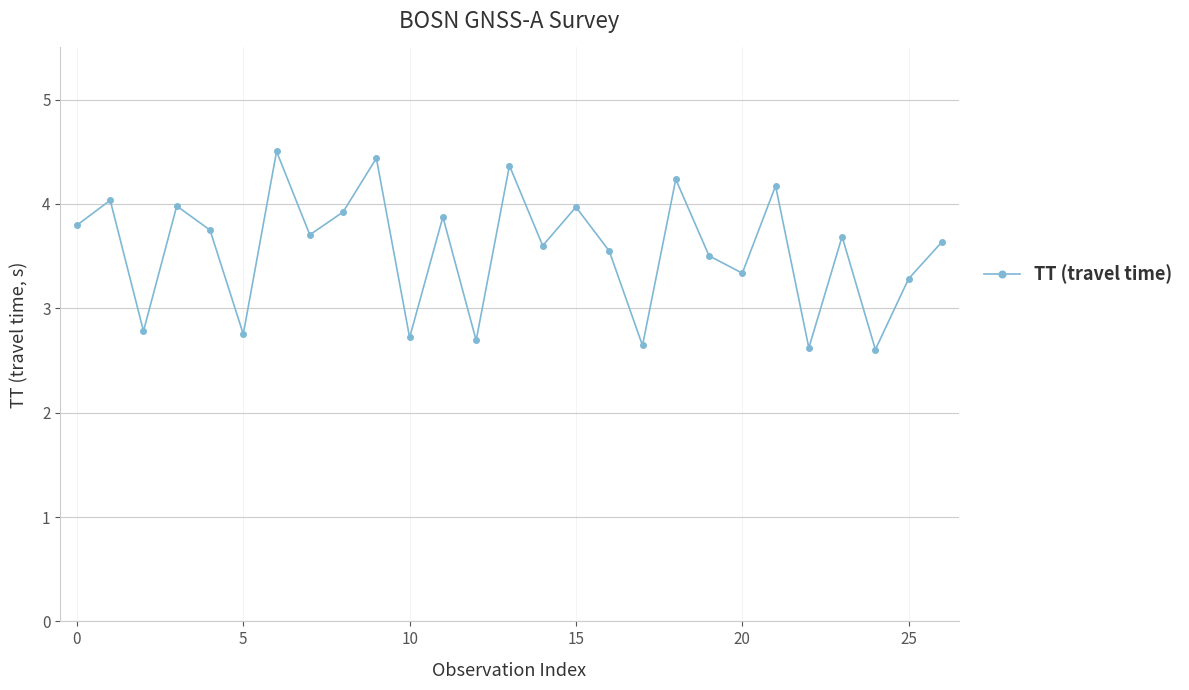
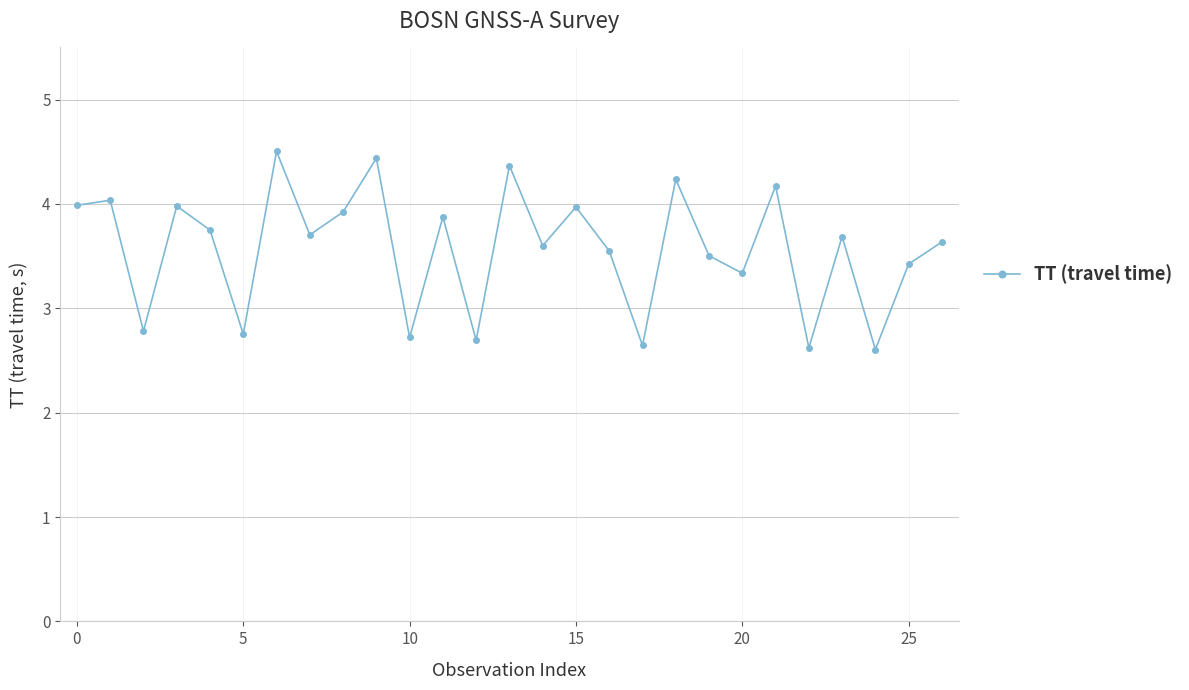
  {
-   "0": 3.80,
+   "0": 3.99,
    "5": 2.75,
    "10": 2.72,
    "15": 3.97,
    "20": 3.34,
-   "25": 3.28
+   "25": 3.42
  }
